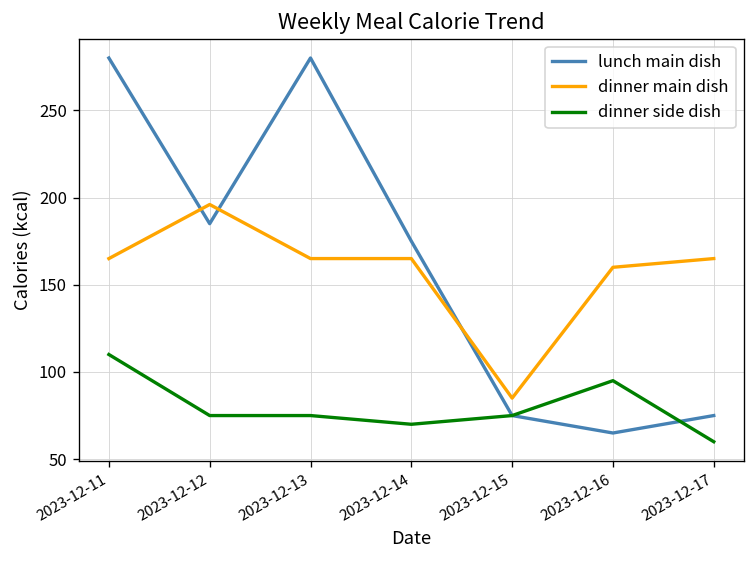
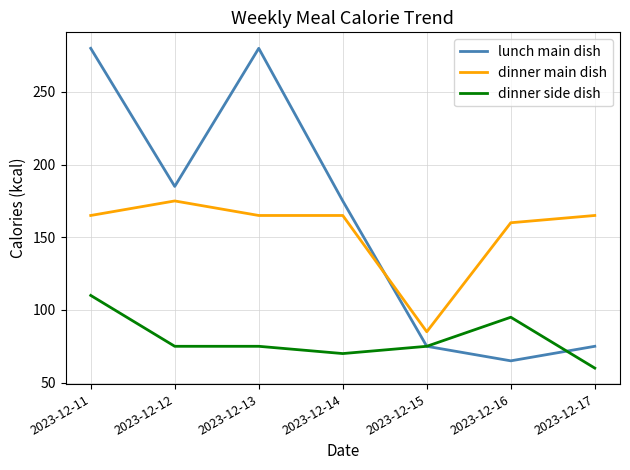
  {
    "lunch main dish": {
      "2023-12-11": 280,
      "2023-12-12": 185,
      "2023-12-13": 280,
      "2023-12-14": 175,
      "2023-12-16": 65,
      "2023-12-17": 75
    },
    "dinner main dish": {
      "2023-12-11": 165,
-     "2023-12-12": 196,
+     "2023-12-12": 175,
      "2023-12-13": 165,
      "2023-12-14": 165,
      "2023-12-15": 85,
      "2023-12-16": 160,
      "2023-12-17": 165
    },
    "dinner side dish": {
      "2023-12-11": 110,
      "2023-12-12": 75,
      "2023-12-13": 75,
      "2023-12-14": 70,
      "2023-12-16": 95,
      "2023-12-17": 60
    }
  }
